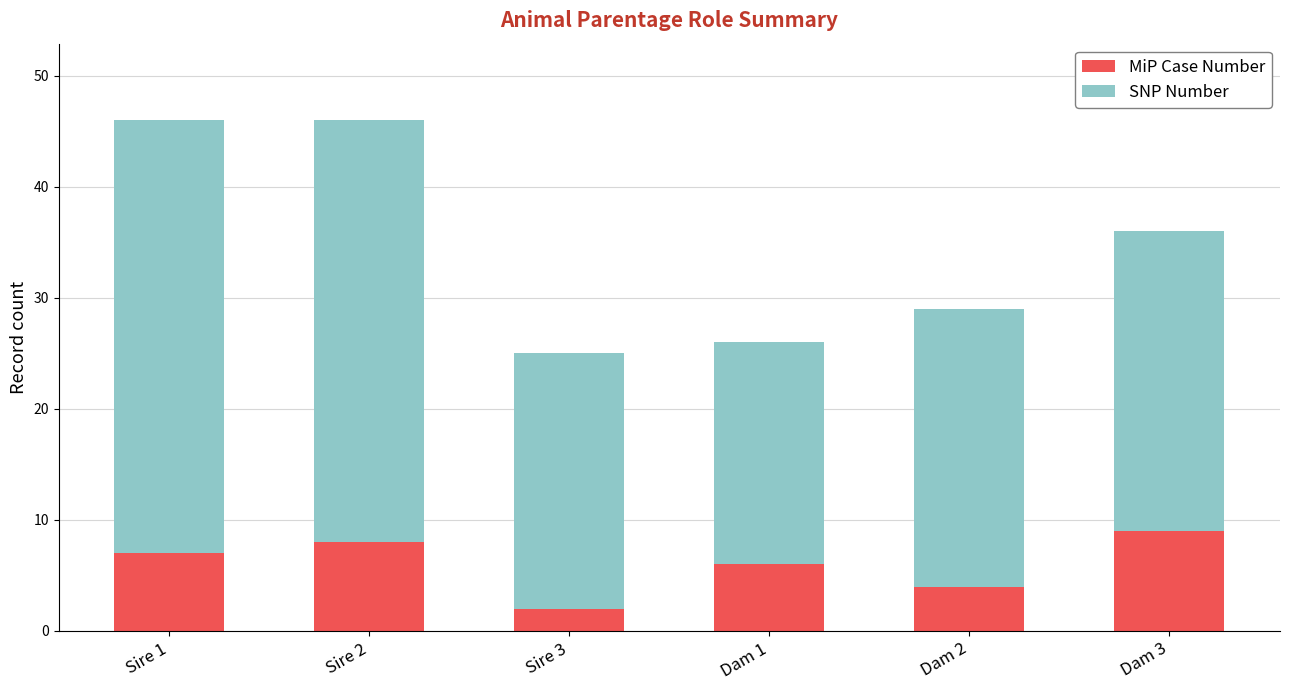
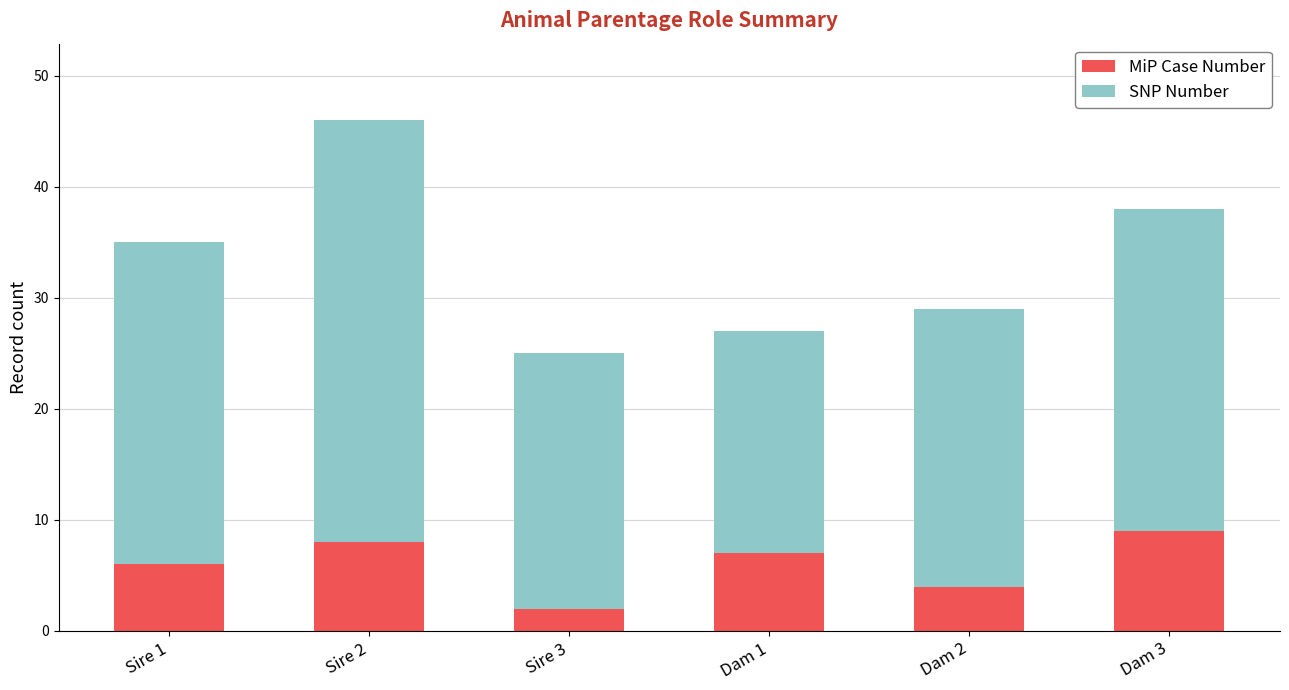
  {
    "MiP Case Number": {
-     "Sire 1": 7,
+     "Sire 1": 6,
      "Sire 2": 8,
      "Sire 3": 2,
-     "Dam 1": 6,
+     "Dam 1": 7,
      "Dam 2": 4,
      "Dam 3": 9
    },
    "SNP Number": {
-     "Sire 1": 39,
+     "Sire 1": 29,
      "Sire 2": 38,
      "Sire 3": 23,
      "Dam 1": 20,
      "Dam 2": 25,
-     "Dam 3": 27
+     "Dam 3": 29
    }
  }
